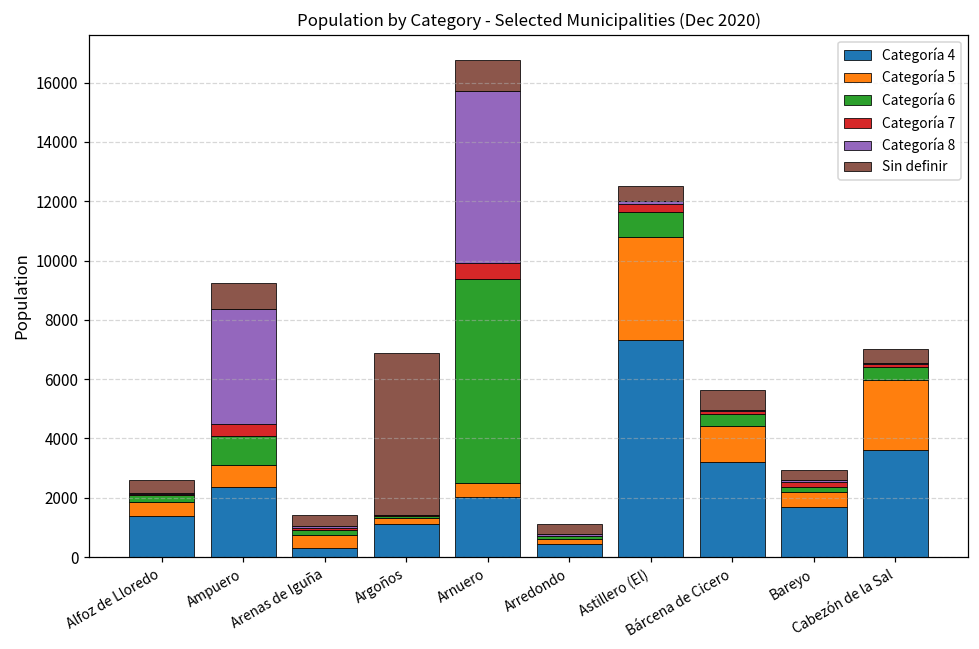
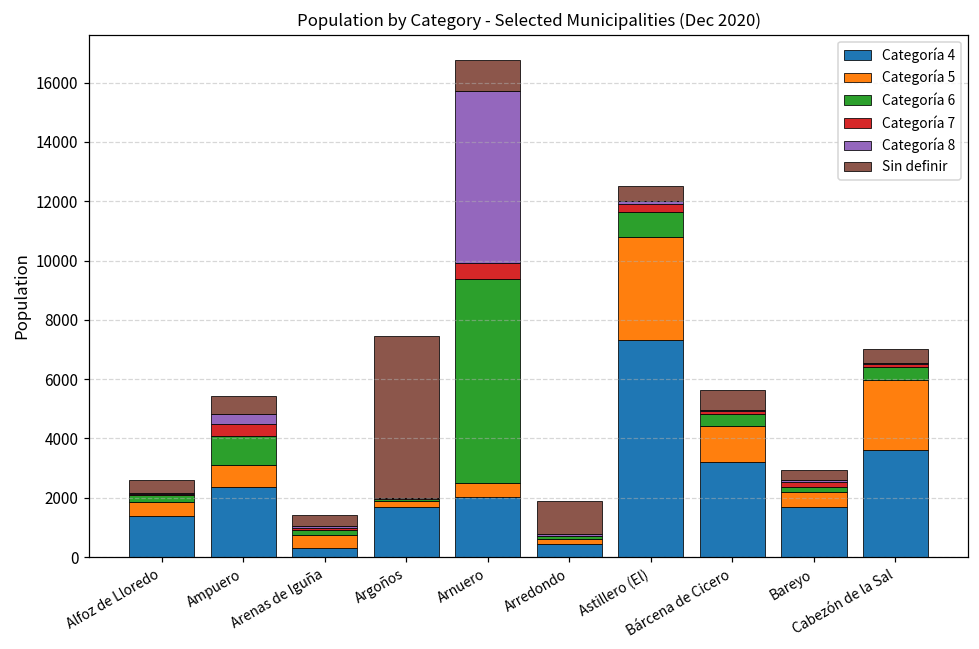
  {
    "Categoría 4": {
      "Alfoz de Lloredo": 1400,
      "Ampuero": 2300,
      "Arenas de Iguña": 300,
-     "Argoños": 1100,
+     "Argoños": 1700,
      "Arnuero": 2000,
      "Arredondo": 500,
      "Astillero (El)": 7300,
      "Bárcena de Cicero": 3200,
      "Bareyo": 1700,
      "Cabezón de la Sal": 3600
    },
    "Categoría 5": {
      "Alfoz de Lloredo": 500,
      "Ampuero": 800,
      "Arenas de Iguña": 500,
      "Argoños": 200,
      "Arnuero": 500,
      "Arredondo": 100,
      "Astillero (El)": 3500,
      "Bárcena de Cicero": 1200,
      "Bareyo": 500,
      "Cabezón de la Sal": 2300
    },
    "Categoría 6": {
      "Alfoz de Lloredo": 200,
      "Ampuero": 1000,
      "Arenas de Iguña": 200,
      "Arnuero": 6900,
      "Arredondo": 100,
      "Astillero (El)": 800,
      "Bárcena de Cicero": 400,
      "Bareyo": 200,
      "Cabezón de la Sal": 400
    },
    "Categoría 7": {
      "Ampuero": 400,
      "Arnuero": 500,
      "Astillero (El)": 300,
      "Bárcena de Cicero": 100,
      "Bareyo": 200,
      "Cabezón de la Sal": 100
    },
    "Categoría 8": {
-     "Ampuero": 3900,
+     "Ampuero": 300,
      "Arnuero": 5800
    },
    "Sin definir": {
      "Alfoz de Lloredo": 400,
-     "Ampuero": 800,
+     "Ampuero": 600,
      "Arenas de Iguña": 400,
      "Argoños": 5500,
      "Arnuero": 1000,
-     "Arredondo": 300,
+     "Arredondo": 1100,
      "Astillero (El)": 500,
      "Bárcena de Cicero": 700,
      "Bareyo": 300,
      "Cabezón de la Sal": 500
    }
  }
